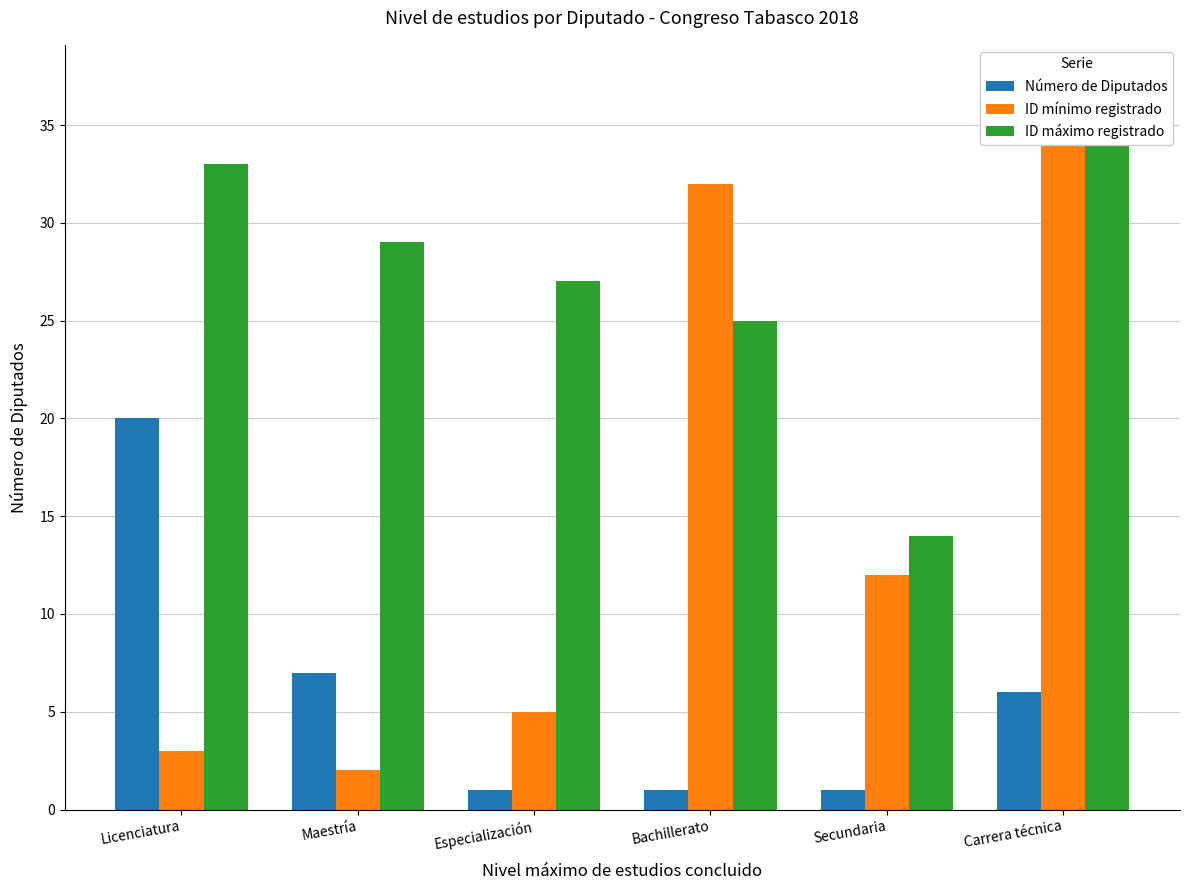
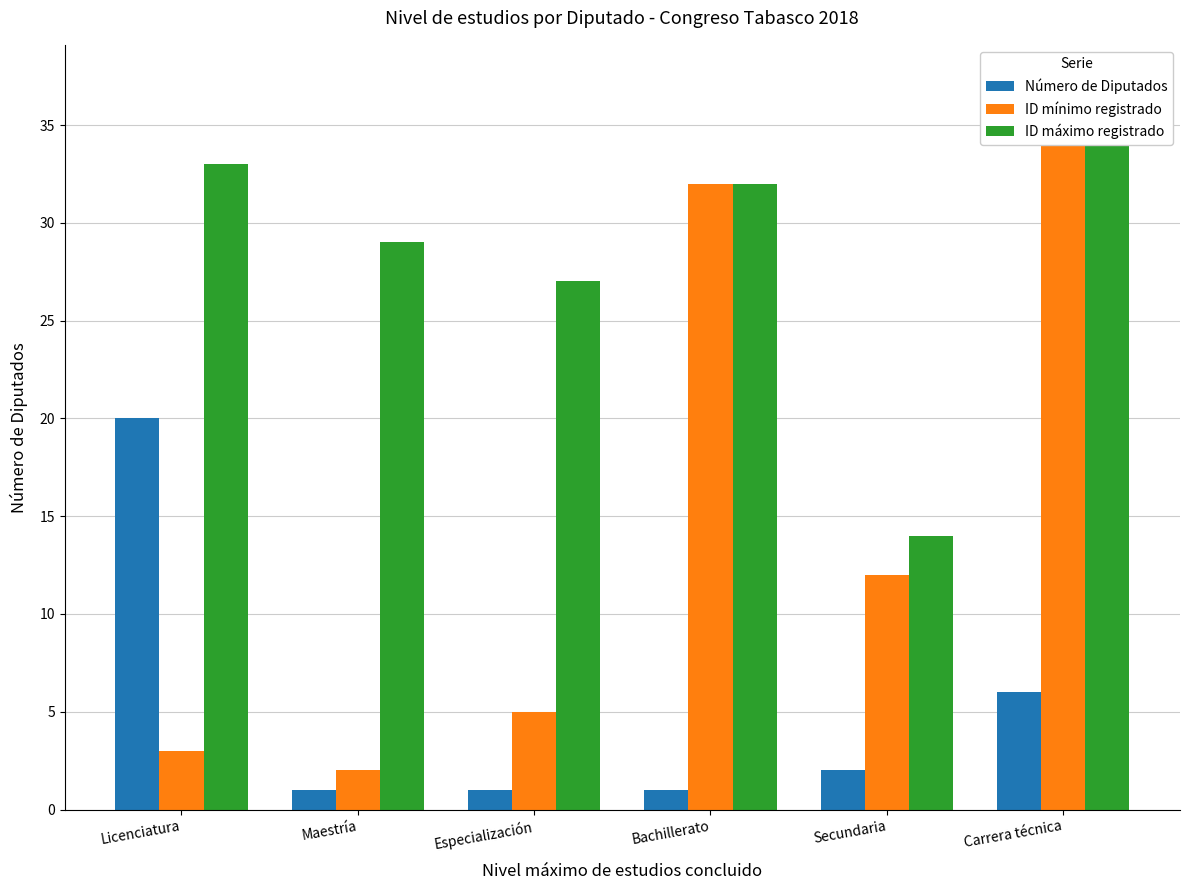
  {
    "Número de Diputados": {
      "Licenciatura": 20,
-     "Maestría": 7,
+     "Maestría": 1,
      "Especialización": 1,
      "Bachillerato": 1,
-     "Secundaria": 1,
+     "Secundaria": 2,
      "Carrera técnica": 6
    },
    "ID mínimo registrado": {
      "Licenciatura": 3,
      "Maestría": 2,
      "Especialización": 5,
      "Bachillerato": 32,
      "Secundaria": 12
    },
    "ID máximo registrado": {
      "Licenciatura": 33,
      "Maestría": 29,
      "Especialización": 27,
-     "Bachillerato": 25,
+     "Bachillerato": 32,
      "Secundaria": 14
    }
  }
